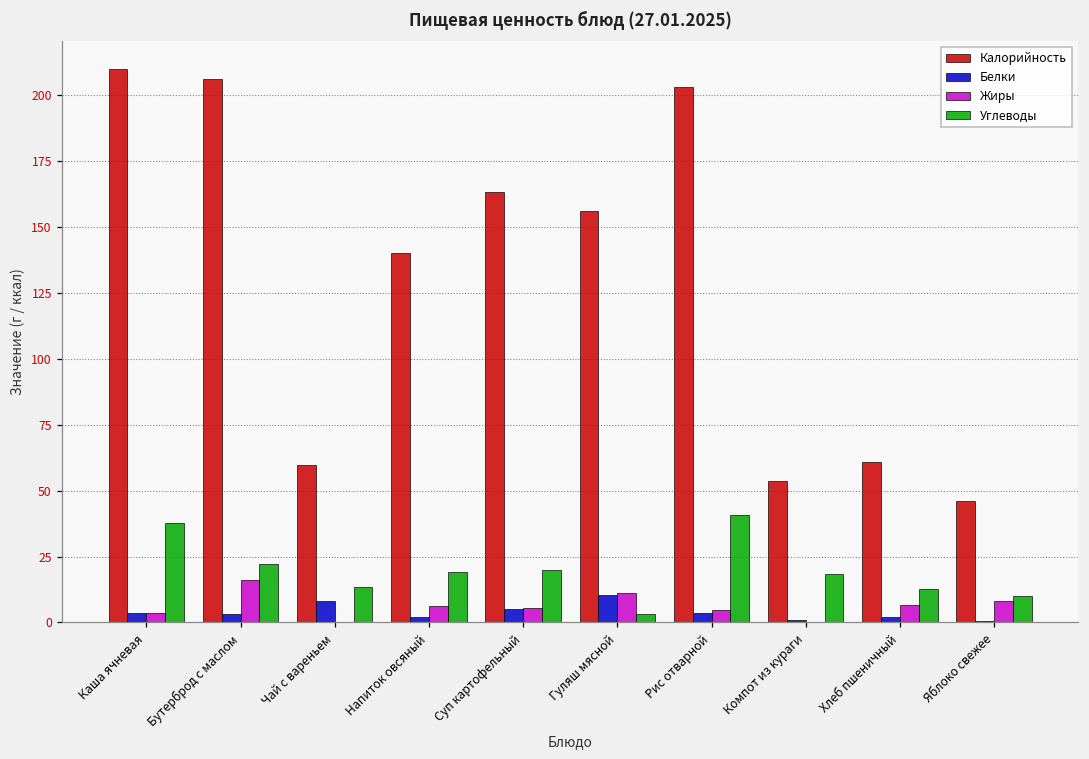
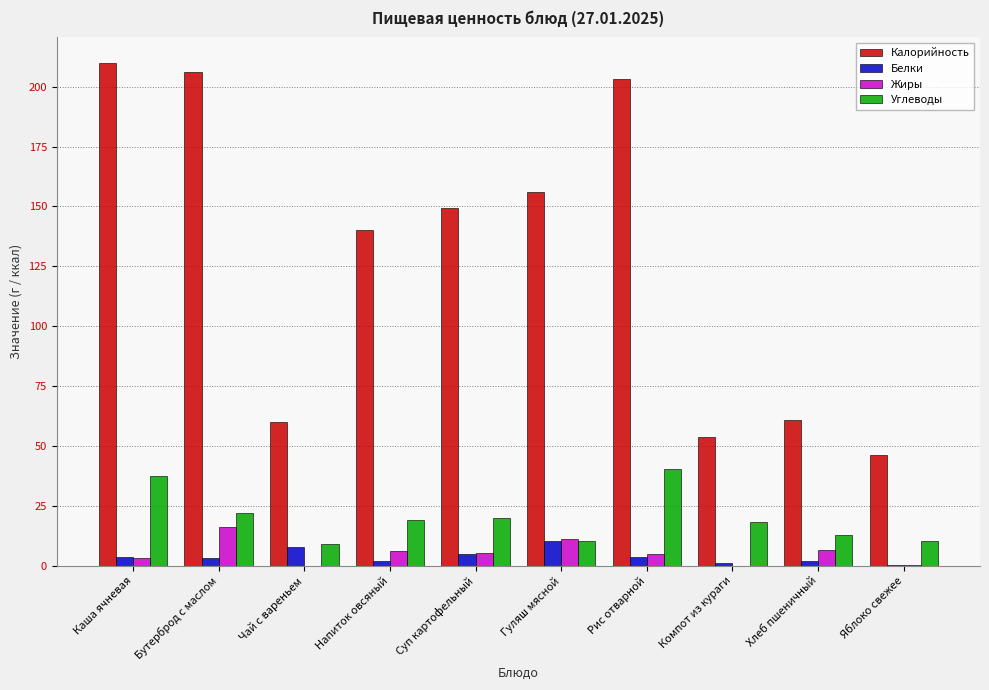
  {
    "Калорийность": {
      "Каша ячневая": 210,
      "Бутерброд с маслом": 206,
      "Чай с вареньем": 60,
      "Напиток овсяный": 140,
-     "Суп картофельный": 163,
+     "Суп картофельный": 149,
      "Гуляш мясной": 156,
      "Рис отварной": 203,
      "Компот из кураги": 54,
      "Хлеб пшеничный": 61,
      "Яблоко свежее": 46
    },
    "Белки": {
      "Каша ячневая": 4,
      "Бутерброд с маслом": 3,
      "Чай с вареньем": 8,
      "Напиток овсяный": 2,
      "Суп картофельный": 5,
      "Гуляш мясной": 11,
      "Рис отварной": 4,
      "Хлеб пшеничный": 2
    },
    "Жиры": {
      "Каша ячневая": 3,
      "Бутерброд с маслом": 16,
      "Напиток овсяный": 6,
      "Суп картофельный": 5,
      "Гуляш мясной": 11,
      "Рис отварной": 5,
      "Хлеб пшеничный": 7,
-     "Яблоко свежее": 8
+     "Яблоко свежее": 0
    },
    "Углеводы": {
      "Каша ячневая": 38,
      "Бутерброд с маслом": 22,
-     "Чай с вареньем": 13,
+     "Чай с вареньем": 9,
      "Напиток овсяный": 19,
      "Суп картофельный": 20,
-     "Гуляш мясной": 3,
+     "Гуляш мясной": 10,
      "Рис отварной": 41,
      "Компот из кураги": 18,
      "Хлеб пшеничный": 13,
      "Яблоко свежее": 10
    }
  }
